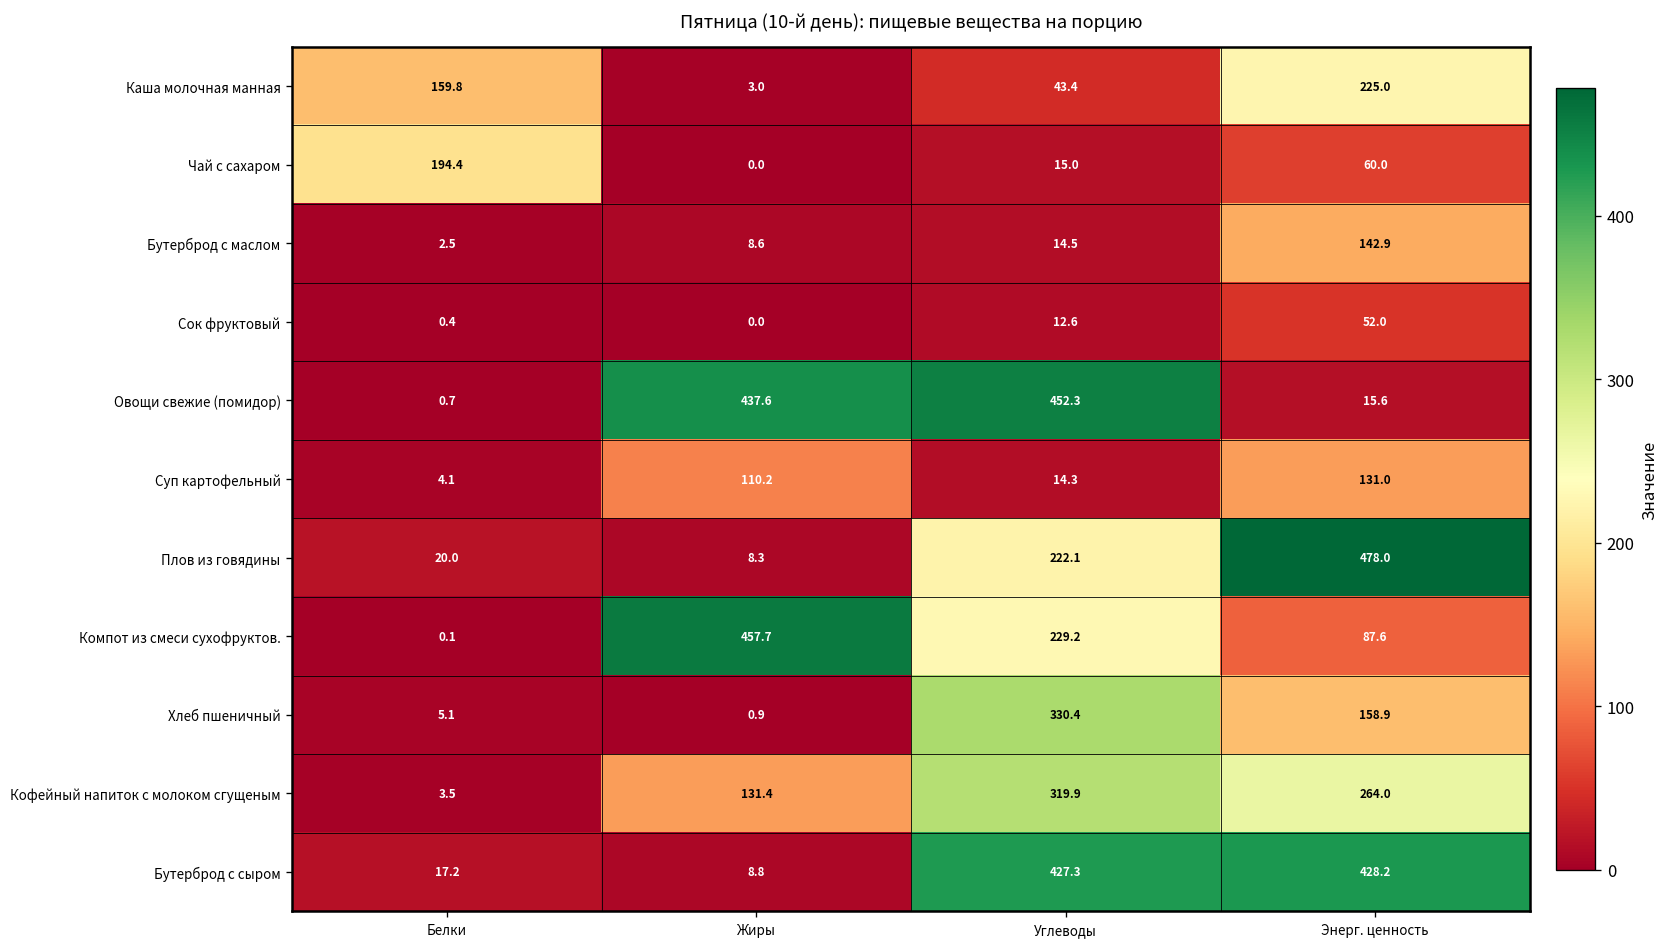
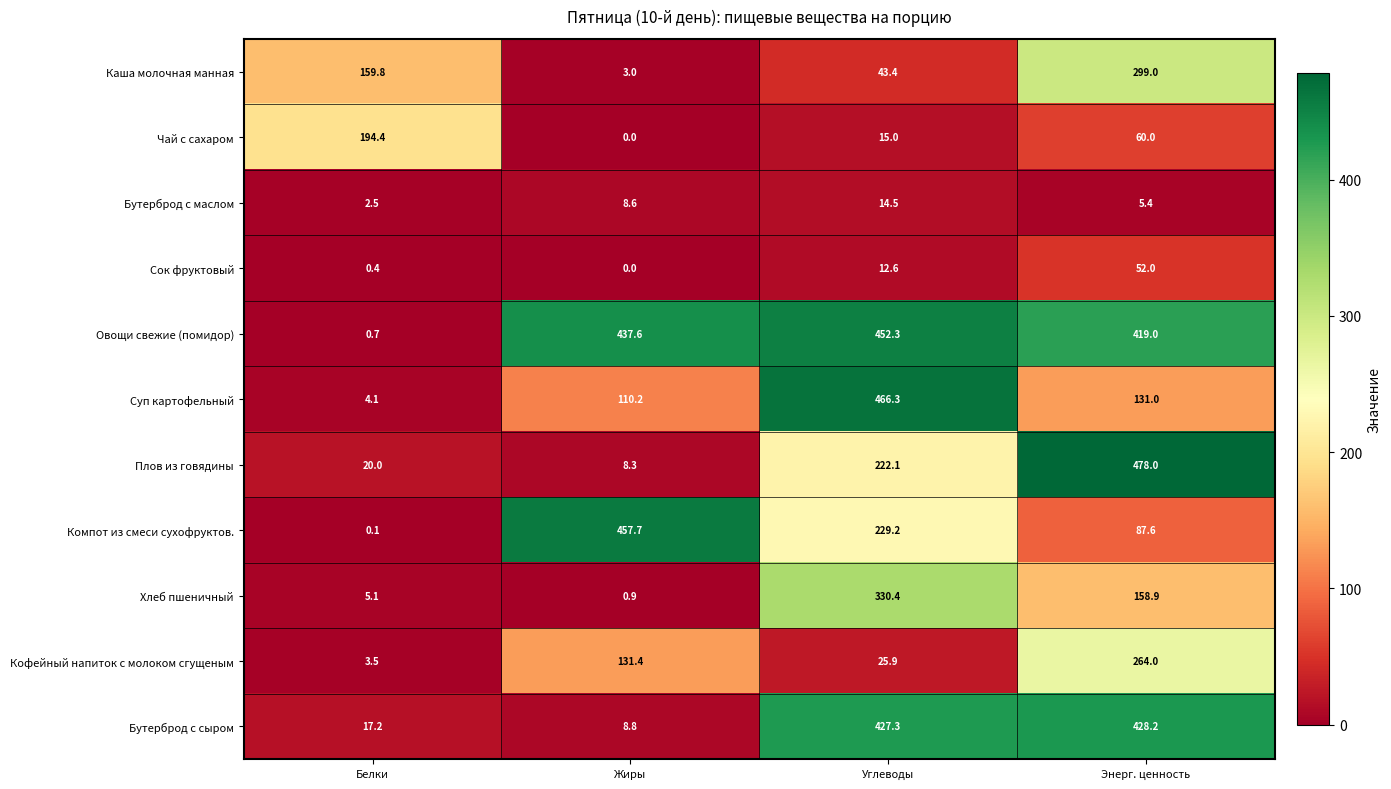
  {
    "Каша молочная манная": {
      "Белки": 159.8,
      "Жиры": 3.0,
      "Углеводы": 43.4,
-     "Энерг. ценность": 225.0
+     "Энерг. ценность": 299.0
    },
    "Чай с сахаром": {
      "Белки": 194.4,
      "Жиры": 0.0,
      "Углеводы": 15.0,
      "Энерг. ценность": 60.0
    },
    "Бутерброд с маслом": {
      "Белки": 2.5,
      "Жиры": 8.6,
      "Углеводы": 14.5,
-     "Энерг. ценность": 142.9
+     "Энерг. ценность": 5.4
    },
    "Сок фруктовый": {
      "Белки": 0.4,
      "Жиры": 0.0,
      "Углеводы": 12.6,
      "Энерг. ценность": 52.0
    },
    "Овощи свежие (помидор)": {
      "Белки": 0.7,
      "Жиры": 437.6,
      "Углеводы": 452.3,
-     "Энерг. ценность": 15.6
+     "Энерг. ценность": 419.0
    },
    "Суп картофельный": {
      "Белки": 4.1,
      "Жиры": 110.2,
-     "Углеводы": 14.3,
+     "Углеводы": 466.3,
      "Энерг. ценность": 131.0
    },
    "Плов из говядины": {
      "Белки": 20.0,
      "Жиры": 8.3,
      "Углеводы": 222.1,
      "Энерг. ценность": 478.0
    },
    "Компот из смеси сухофруктов.": {
      "Белки": 0.1,
      "Жиры": 457.7,
      "Углеводы": 229.2,
      "Энерг. ценность": 87.6
    },
    "Хлеб пшеничный": {
      "Белки": 5.1,
      "Жиры": 0.9,
      "Углеводы": 330.4,
      "Энерг. ценность": 158.9
    },
    "Кофейный напиток с молоком сгущеным": {
      "Белки": 3.5,
      "Жиры": 131.4,
-     "Углеводы": 319.9,
+     "Углеводы": 25.9,
      "Энерг. ценность": 264.0
    },
    "Бутерброд с сыром": {
      "Белки": 17.2,
      "Жиры": 8.8,
      "Углеводы": 427.3,
      "Энерг. ценность": 428.2
    }
  }
